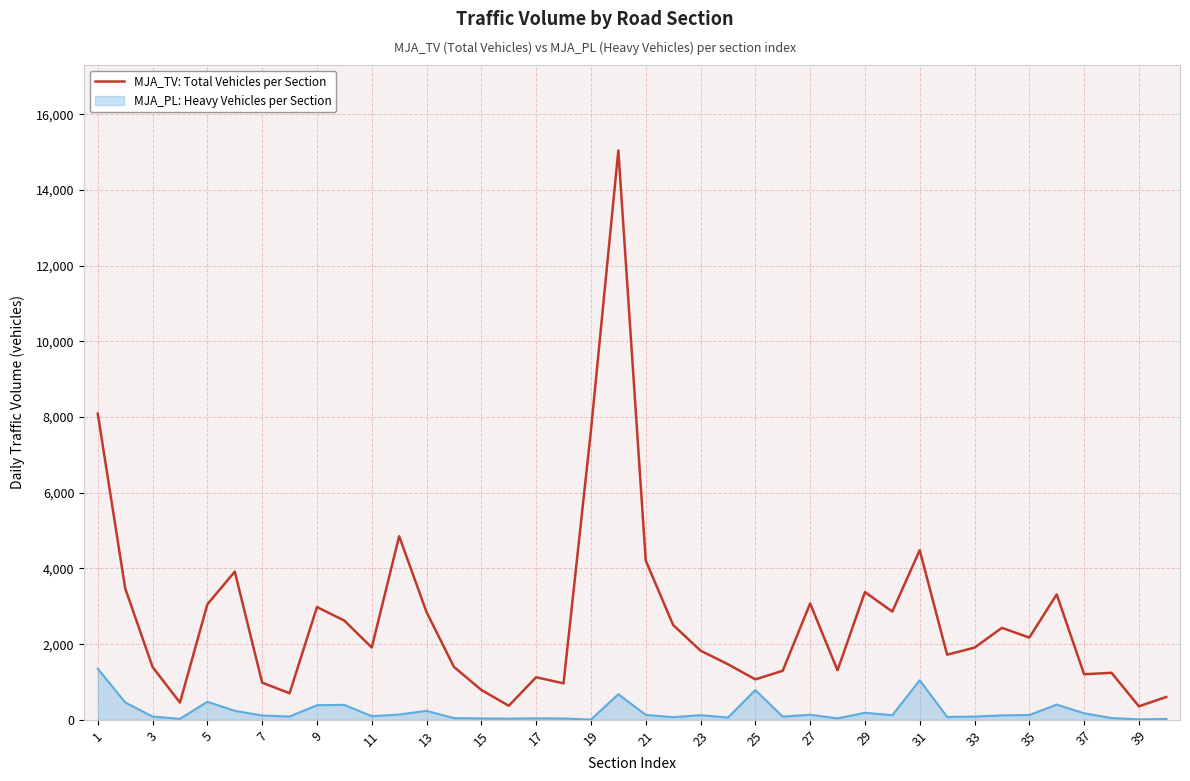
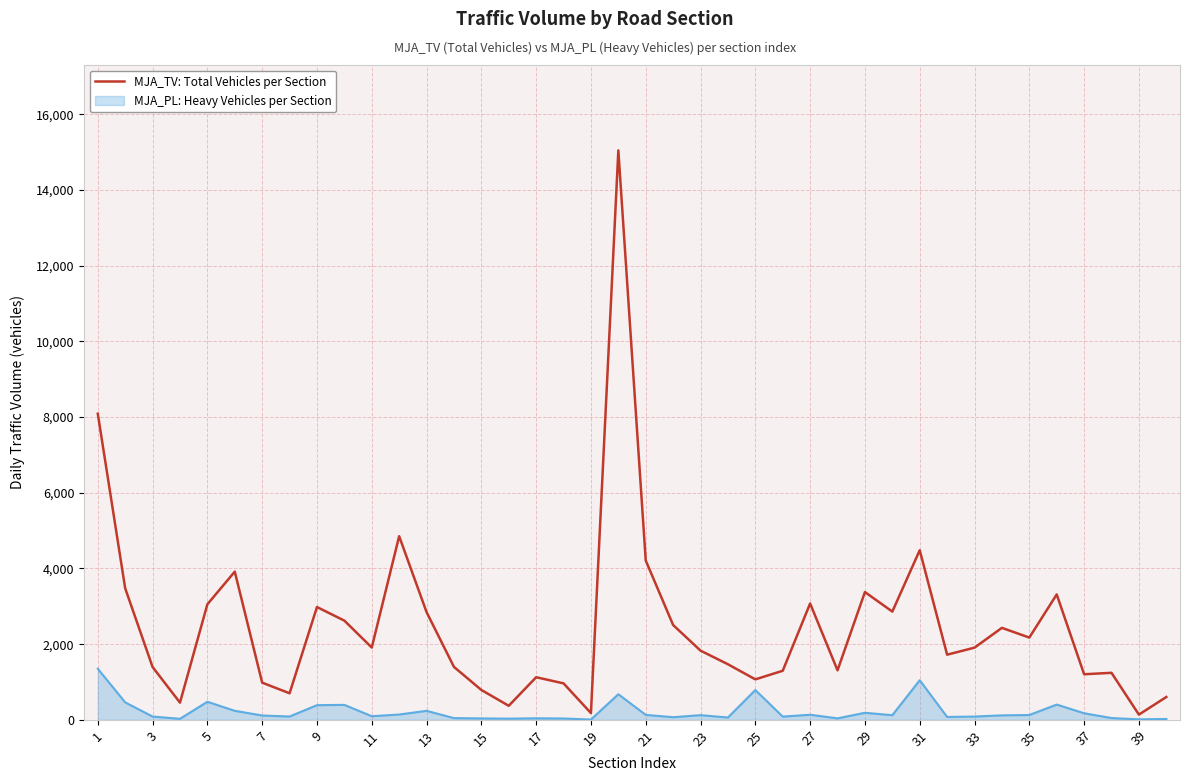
  {
    "MJA_TV: Total Vehicles per Section": {
      "1": "8,100",
      "3": "1,400",
      "5": "3,100",
      "7": "1,000",
      "9": "3,000",
      "11": "1,900",
      "13": "2,800",
      "15": "800",
      "17": "1,100",
-     "19": "7,600",
+     "19": "200",
      "21": "4,200",
      "23": "1,800",
      "25": "1,100",
      "27": "3,100",
      "29": "3,400",
      "31": "4,500",
      "33": "1,900",
      "35": "2,200",
      "37": "1,200",
-     "39": "400"
+     "39": "100"
    },
    "MJA_PL: Heavy Vehicles per Section": {
      "1": "1,400",
      "3": "100",
      "5": "500",
      "7": "100",
      "9": "400",
      "11": "100",
      "13": "200",
      "15": "0",
      "17": "0",
      "19": "0",
      "21": "100",
      "23": "100",
      "25": "800",
      "27": "100",
      "29": "200",
      "31": "1,000",
      "33": "100",
      "35": "100",
      "37": "200",
      "39": "0"
    }
  }
